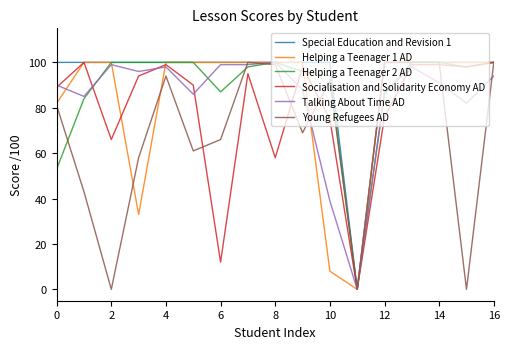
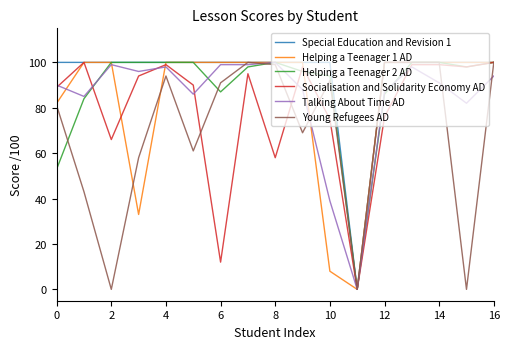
  {
    "Special Education and Revision 1": {
      "0": 100
    },
    "Helping a Teenager 1 AD": {
      "10": 8
    },
    "Helping a Teenager 2 AD": {
      "0": 53,
      "6": 87
    },
    "Socialisation and Solidarity Economy AD": {
      "2": 66,
      "6": 12,
      "8": 58
    },
    "Talking About Time AD": {
      "10": 39,
      "16": 94
    },
    "Young Refugees AD": {
      "2": 0,
      "4": 94,
-     "6": 66
+     "6": 91
    }
  }
